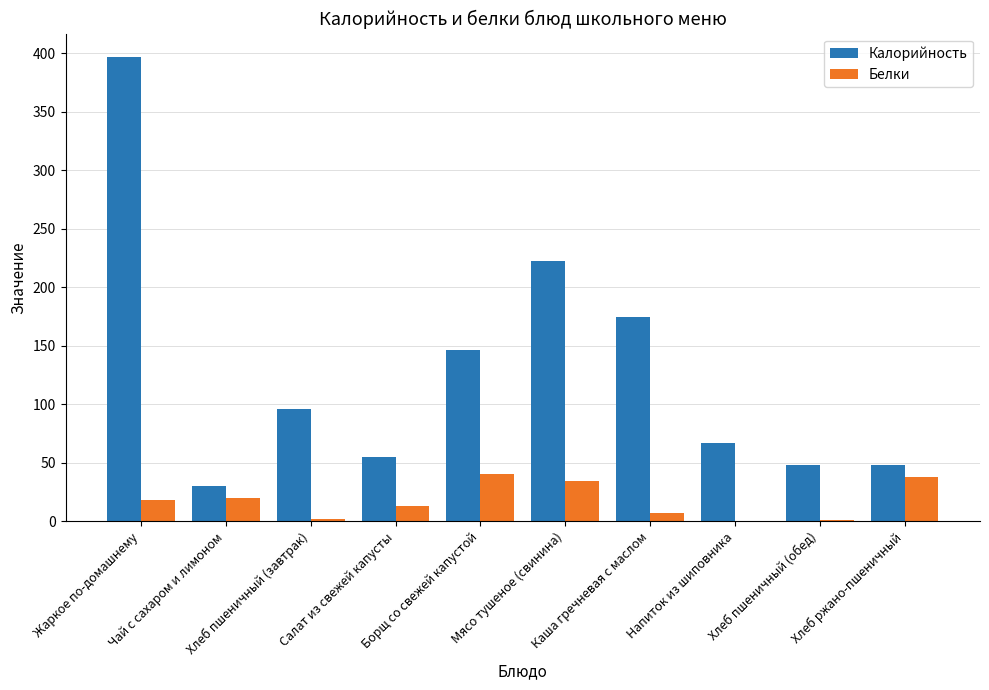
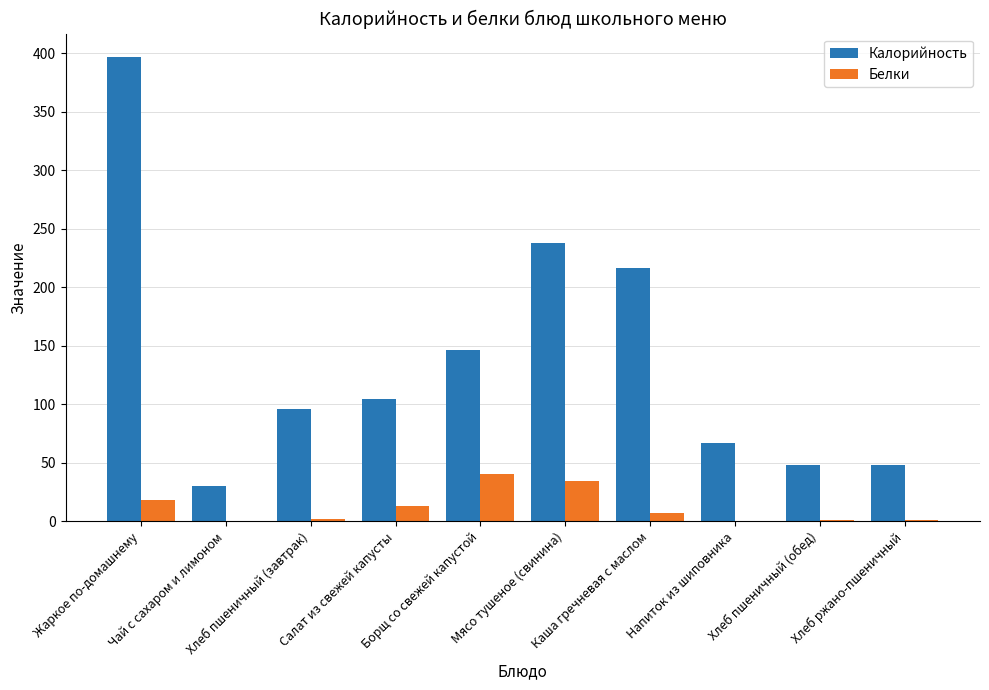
  {
    "Калорийность": {
      "Жаркое по-домашнему": 397,
      "Чай с сахаром и лимоном": 30,
      "Хлеб пшеничный (завтрак)": 96,
-     "Салат из свежей капусты": 55,
+     "Салат из свежей капусты": 104,
      "Борщ со свежей капустой": 146,
-     "Мясо тушеное (свинина)": 222,
-     "Каша гречневая с маслом": 175,
+     "Мясо тушеное (свинина)": 238,
+     "Каша гречневая с маслом": 217,
      "Напиток из шиповника": 67,
      "Хлеб пшеничный (обед)": 48,
      "Хлеб ржано-пшеничный": 48
    },
    "Белки": {
      "Жаркое по-домашнему": 18,
-     "Чай с сахаром и лимоном": 20,
+     "Чай с сахаром и лимоном": 0,
      "Хлеб пшеничный (завтрак)": 2,
      "Салат из свежей капусты": 13,
      "Борщ со свежей капустой": 41,
      "Мясо тушеное (свинина)": 35,
      "Каша гречневая с маслом": 7,
-     "Хлеб ржано-пшеничный": 38
+     "Хлеб ржано-пшеничный": 1
    }
  }
